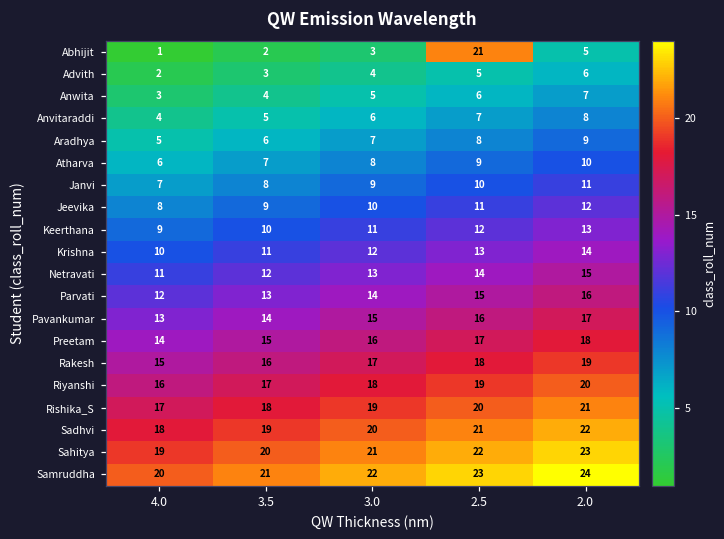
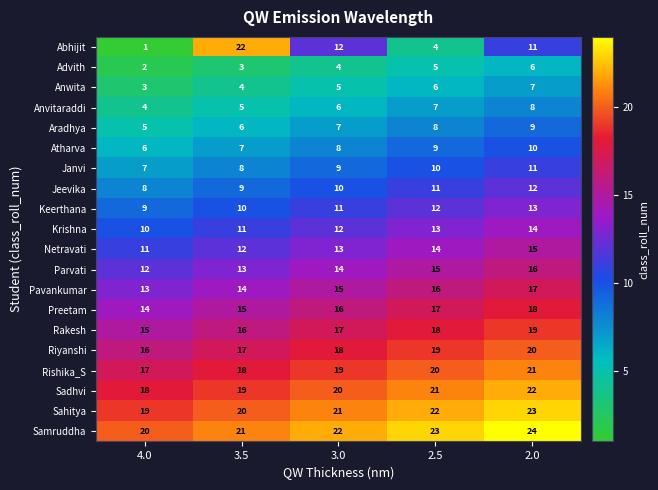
  {
    "Abhijit": {
      "4.0": 1,
-     "3.5": 2,
-     "3.0": 3,
-     "2.5": 21,
-     "2.0": 5
+     "3.5": 22,
+     "3.0": 12,
+     "2.5": 4,
+     "2.0": 11
    },
    "Advith": {
      "4.0": 2,
      "3.5": 3,
      "3.0": 4,
      "2.5": 5,
      "2.0": 6
    },
    "Anwita": {
      "4.0": 3,
      "3.5": 4,
      "3.0": 5,
      "2.5": 6,
      "2.0": 7
    },
    "Anvitaraddi": {
      "4.0": 4,
      "3.5": 5,
      "3.0": 6,
      "2.5": 7,
      "2.0": 8
    },
    "Aradhya": {
      "4.0": 5,
      "3.5": 6,
      "3.0": 7,
      "2.5": 8,
      "2.0": 9
    },
    "Atharva": {
      "4.0": 6,
      "3.5": 7,
      "3.0": 8,
      "2.5": 9,
      "2.0": 10
    },
    "Janvi": {
      "4.0": 7,
      "3.5": 8,
      "3.0": 9,
      "2.5": 10,
      "2.0": 11
    },
    "Jeevika": {
      "4.0": 8,
      "3.5": 9,
      "3.0": 10,
      "2.5": 11,
      "2.0": 12
    },
    "Keerthana": {
      "4.0": 9,
      "3.5": 10,
      "3.0": 11,
      "2.5": 12,
      "2.0": 13
    },
    "Krishna": {
      "4.0": 10,
      "3.5": 11,
      "3.0": 12,
      "2.5": 13,
      "2.0": 14
    },
    "Netravati": {
      "4.0": 11,
      "3.5": 12,
      "3.0": 13,
      "2.5": 14,
      "2.0": 15
    },
    "Parvati": {
      "4.0": 12,
      "3.5": 13,
      "3.0": 14,
      "2.5": 15,
      "2.0": 16
    },
    "Pavankumar": {
      "4.0": 13,
      "3.5": 14,
      "3.0": 15,
      "2.5": 16,
      "2.0": 17
    },
    "Preetam": {
      "4.0": 14,
      "3.5": 15,
      "3.0": 16,
      "2.5": 17,
      "2.0": 18
    },
    "Rakesh": {
      "4.0": 15,
      "3.5": 16,
      "3.0": 17,
      "2.5": 18,
      "2.0": 19
    },
    "Riyanshi": {
      "4.0": 16,
      "3.5": 17,
      "3.0": 18,
      "2.5": 19,
      "2.0": 20
    },
    "Rishika_S": {
      "4.0": 17,
      "3.5": 18,
      "3.0": 19,
      "2.5": 20,
      "2.0": 21
    },
    "Sadhvi": {
      "4.0": 18,
      "3.5": 19,
      "3.0": 20,
      "2.5": 21,
      "2.0": 22
    },
    "Sahitya": {
      "4.0": 19,
      "3.5": 20,
      "3.0": 21,
      "2.5": 22,
      "2.0": 23
    },
    "Samruddha": {
      "4.0": 20,
      "3.5": 21,
      "3.0": 22,
      "2.5": 23,
      "2.0": 24
    }
  }
